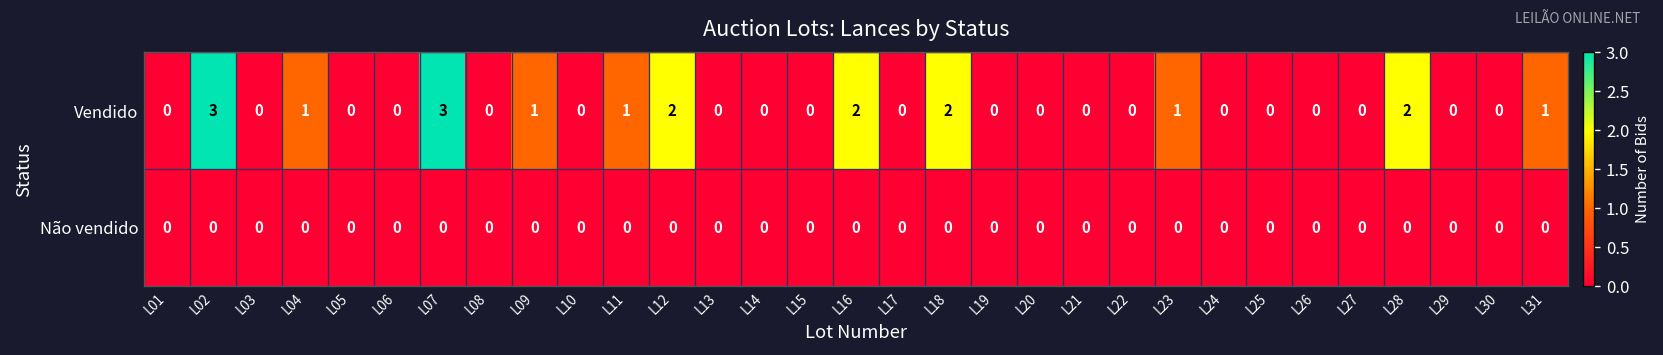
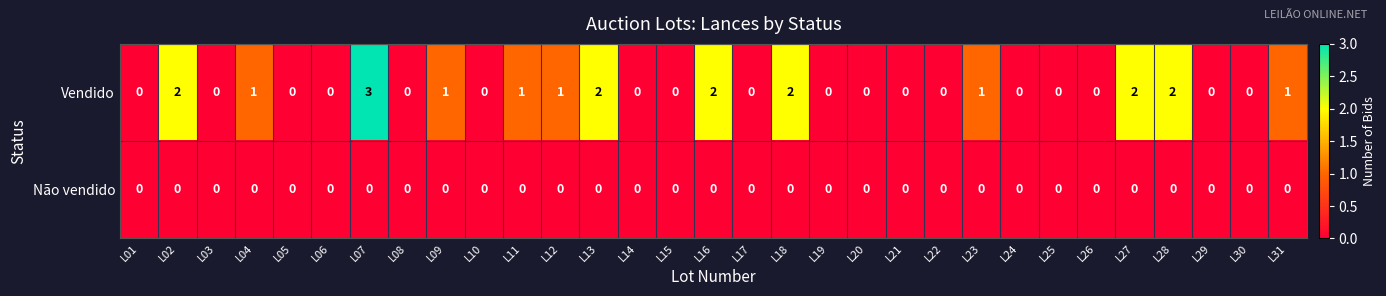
  {
    "Vendido": {
      "L01": 0,
-     "L02": 3,
+     "L02": 2,
      "L03": 0,
      "L04": 1,
      "L05": 0,
      "L06": 0,
      "L07": 3,
      "L08": 0,
      "L09": 1,
      "L10": 0,
      "L11": 1,
-     "L12": 2,
-     "L13": 0,
+     "L12": 1,
+     "L13": 2,
      "L14": 0,
      "L15": 0,
      "L16": 2,
      "L17": 0,
      "L18": 2,
      "L19": 0,
      "L20": 0,
      "L21": 0,
      "L22": 0,
      "L23": 1,
      "L24": 0,
      "L25": 0,
      "L26": 0,
-     "L27": 0,
+     "L27": 2,
      "L28": 2,
      "L29": 0,
      "L30": 0,
      "L31": 1
    },
    "Não vendido": {
      "L01": 0,
      "L02": 0,
      "L03": 0,
      "L04": 0,
      "L05": 0,
      "L06": 0,
      "L07": 0,
      "L08": 0,
      "L09": 0,
      "L10": 0,
      "L11": 0,
      "L12": 0,
      "L13": 0,
      "L14": 0,
      "L15": 0,
      "L16": 0,
      "L17": 0,
      "L18": 0,
      "L19": 0,
      "L20": 0,
      "L21": 0,
      "L22": 0,
      "L23": 0,
      "L24": 0,
      "L25": 0,
      "L26": 0,
      "L27": 0,
      "L28": 0,
      "L29": 0,
      "L30": 0,
      "L31": 0
    }
  }
